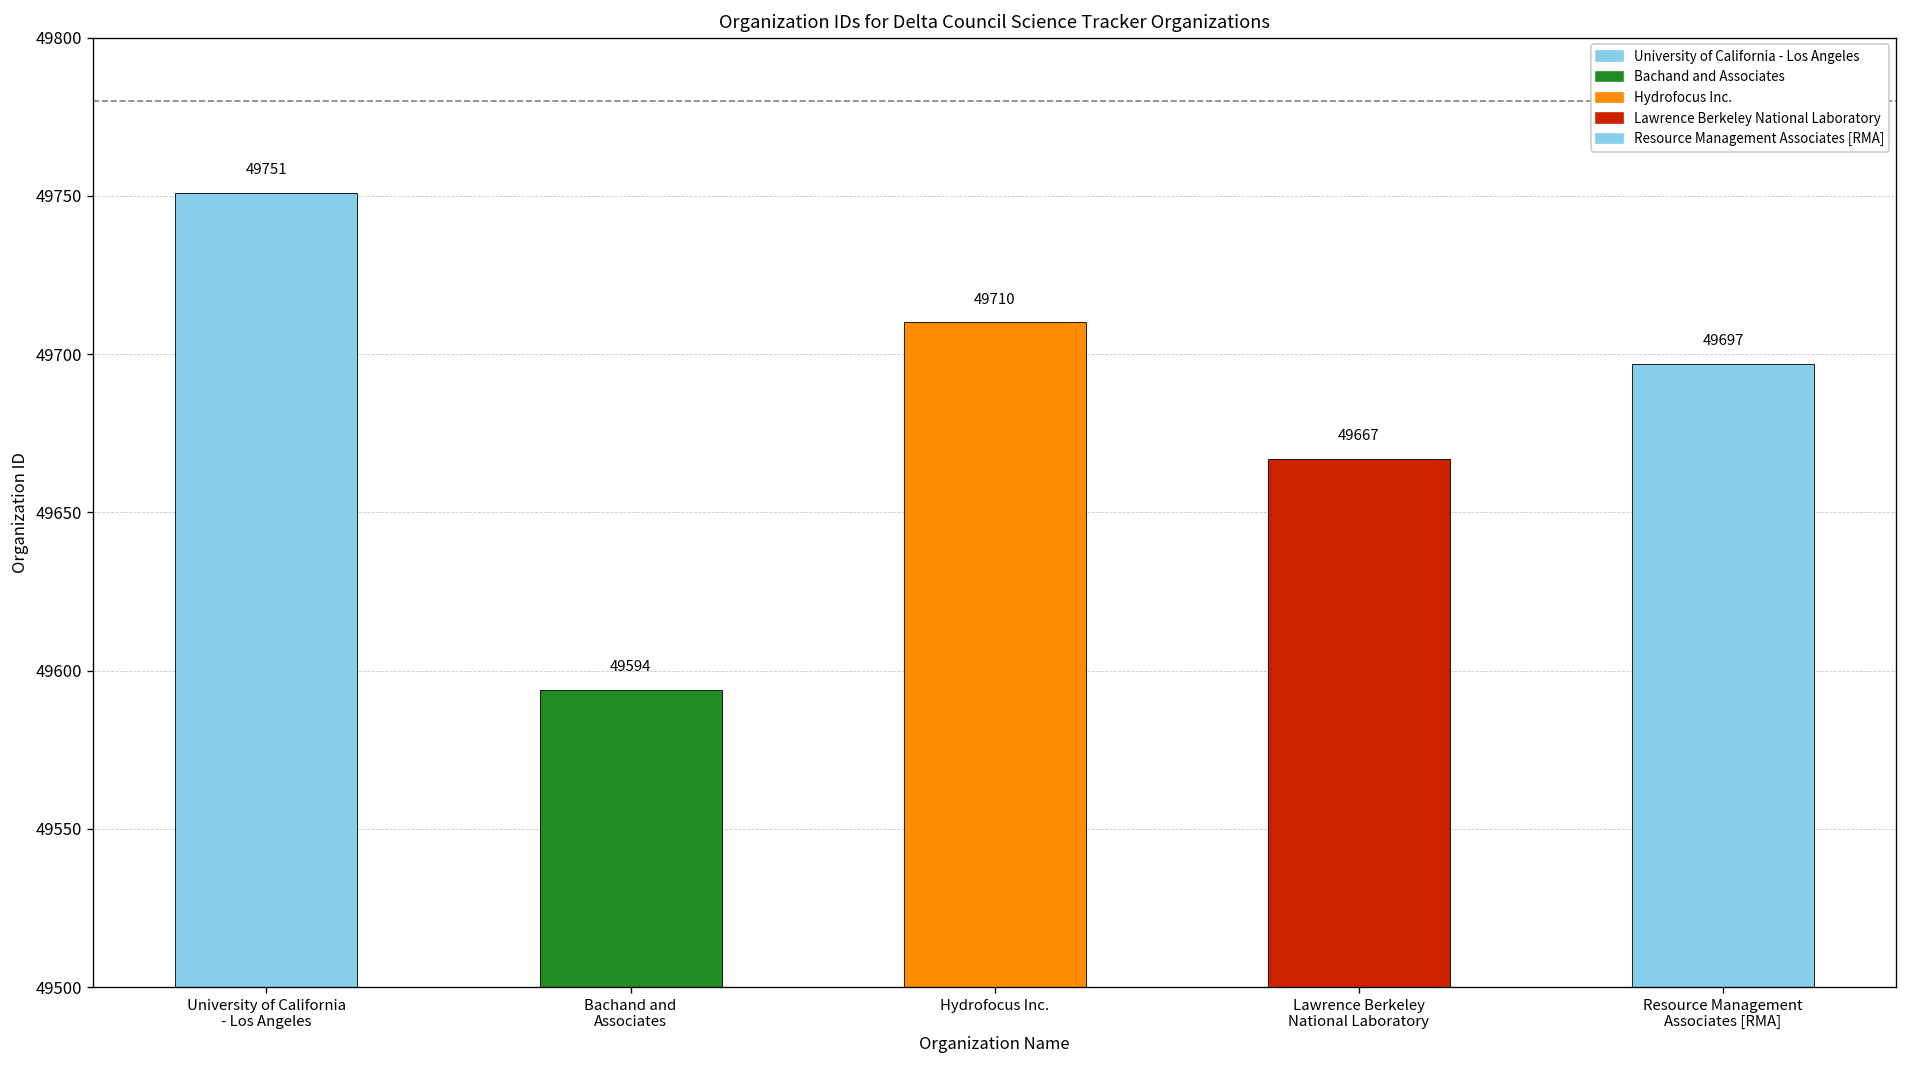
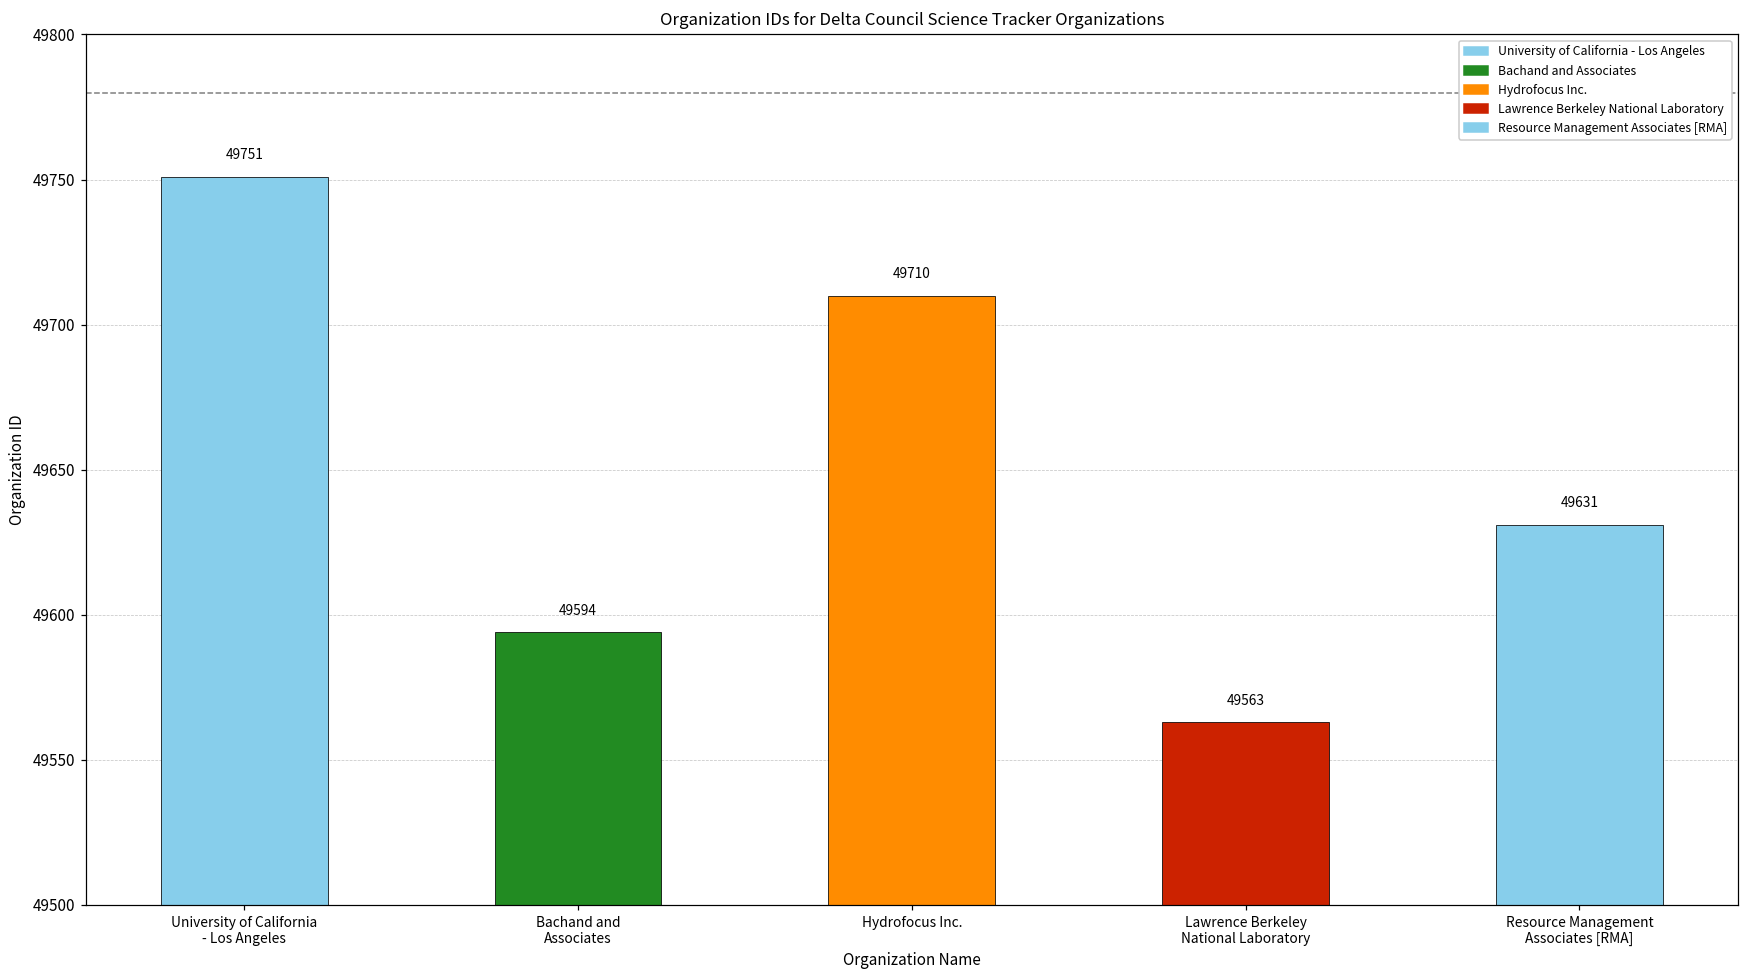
  {
    "University of California - Los Angeles": 49751,
    "Bachand and Associates": 49594,
    "Hydrofocus Inc.": 49710,
-   "Lawrence Berkeley National Laboratory": 49667,
-   "Resource Management Associates [RMA]": 49697
+   "Lawrence Berkeley National Laboratory": 49563,
+   "Resource Management Associates [RMA]": 49631
  }
